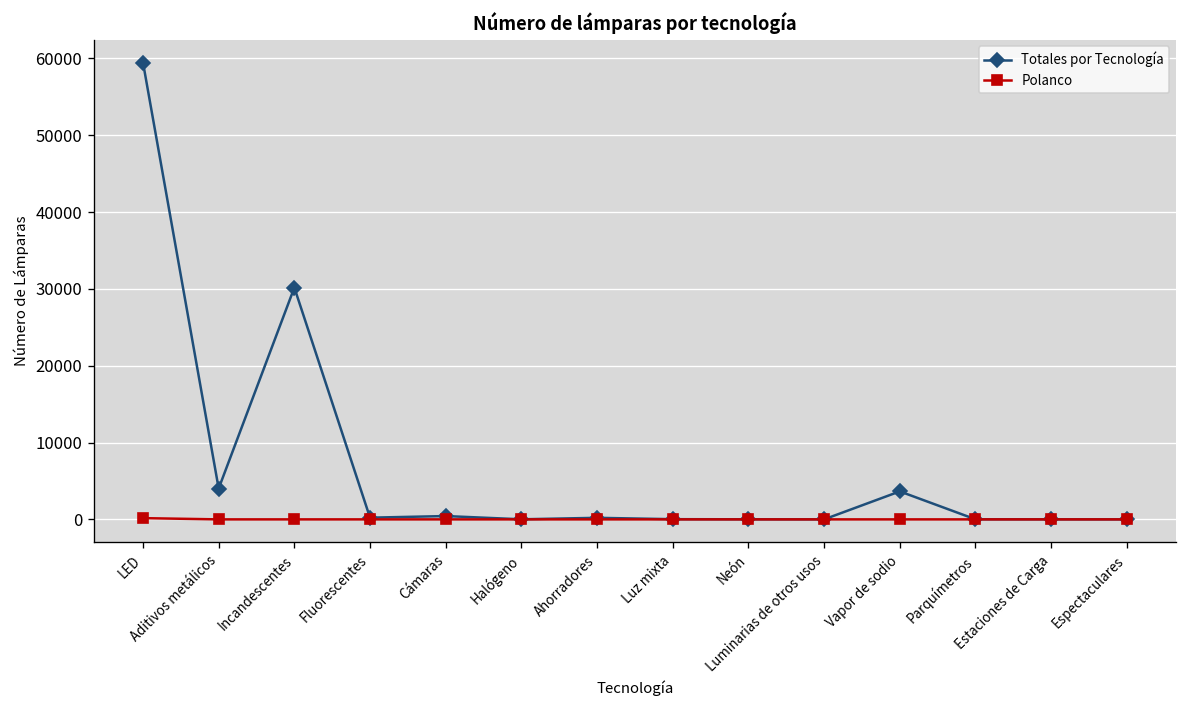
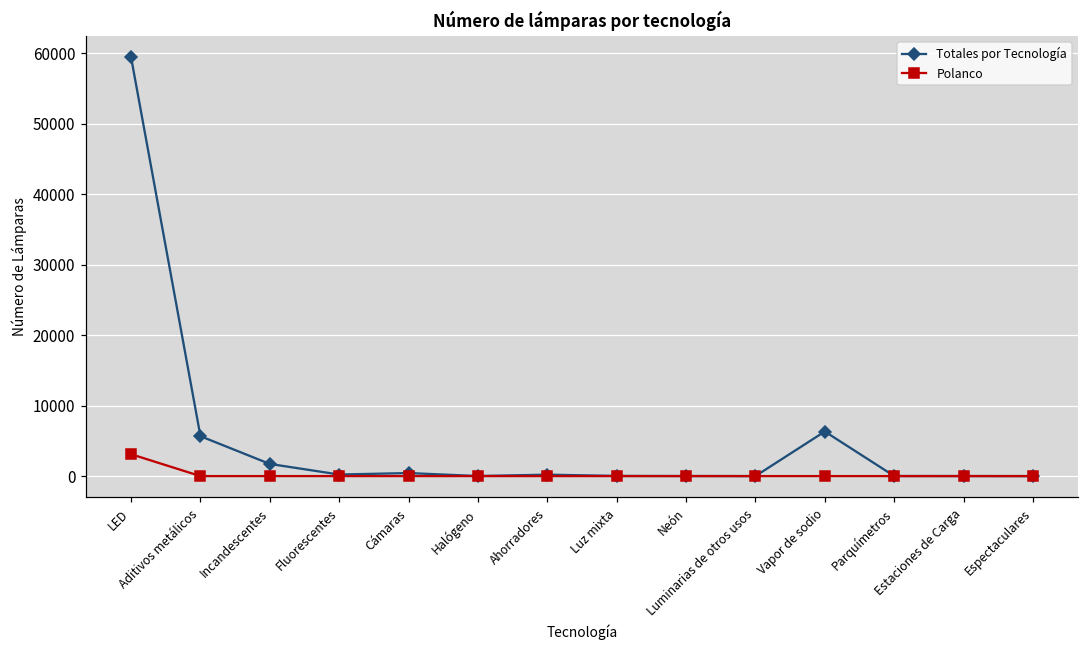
  {
    "Totales por Tecnología": {
      "LED": 59000,
-     "Aditivos metálicos": 4000,
-     "Incandescentes": 30000,
+     "Aditivos metálicos": 6000,
+     "Incandescentes": 2000,
      "Cámaras": 0,
-     "Vapor de sodio": 4000
+     "Vapor de sodio": 6000
    },
    "Polanco": {
-     "LED": 0,
+     "LED": 3000,
      "Aditivos metálicos": 0,
      "Incandescentes": 0,
      "Cámaras": 0,
      "Vapor de sodio": 0
    }
  }
